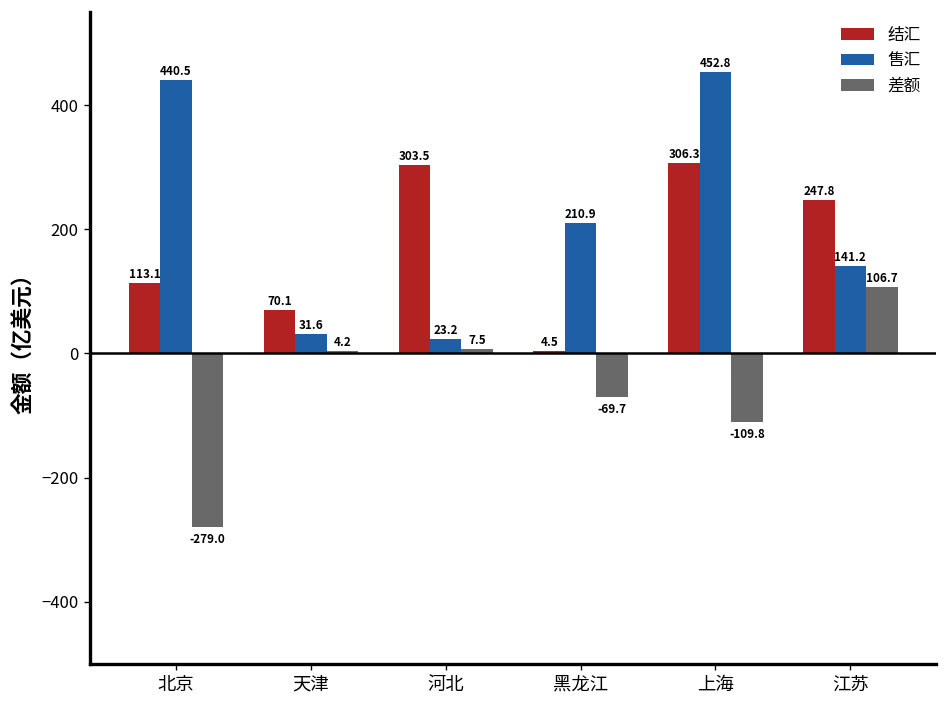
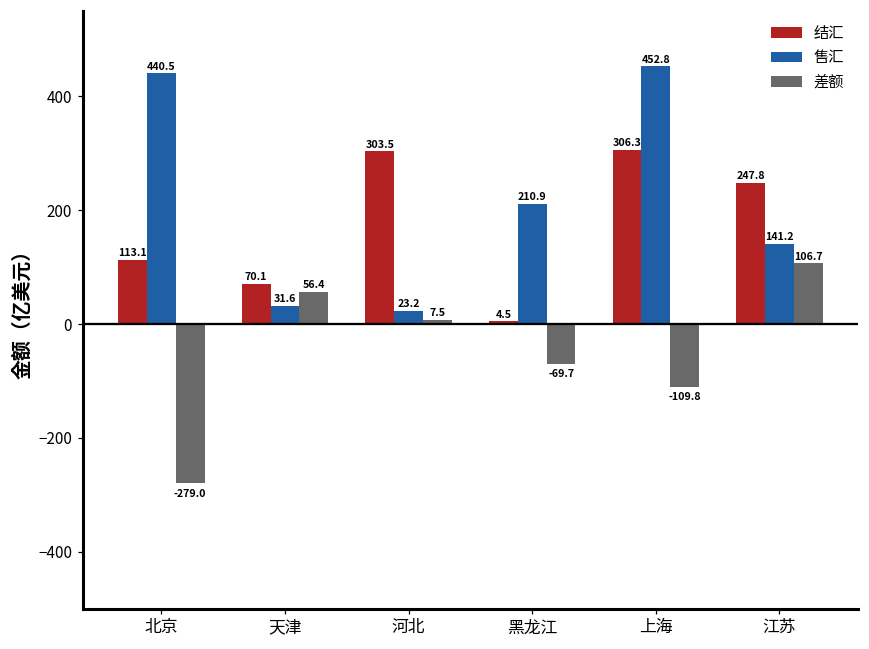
  {
    "结汇": {
      "北京": 113.1,
      "天津": 70.1,
      "河北": 303.5,
      "黑龙江": 4.5,
      "上海": 306.3,
      "江苏": 247.8
    },
    "售汇": {
      "北京": 440.5,
      "天津": 31.6,
      "河北": 23.2,
      "黑龙江": 210.9,
      "上海": 452.8,
      "江苏": 141.2
    },
    "差额": {
      "北京": -279.0,
-     "天津": 4.2,
+     "天津": 56.4,
      "河北": 7.5,
      "黑龙江": -69.7,
      "上海": -109.8,
      "江苏": 106.7
    }
  }
